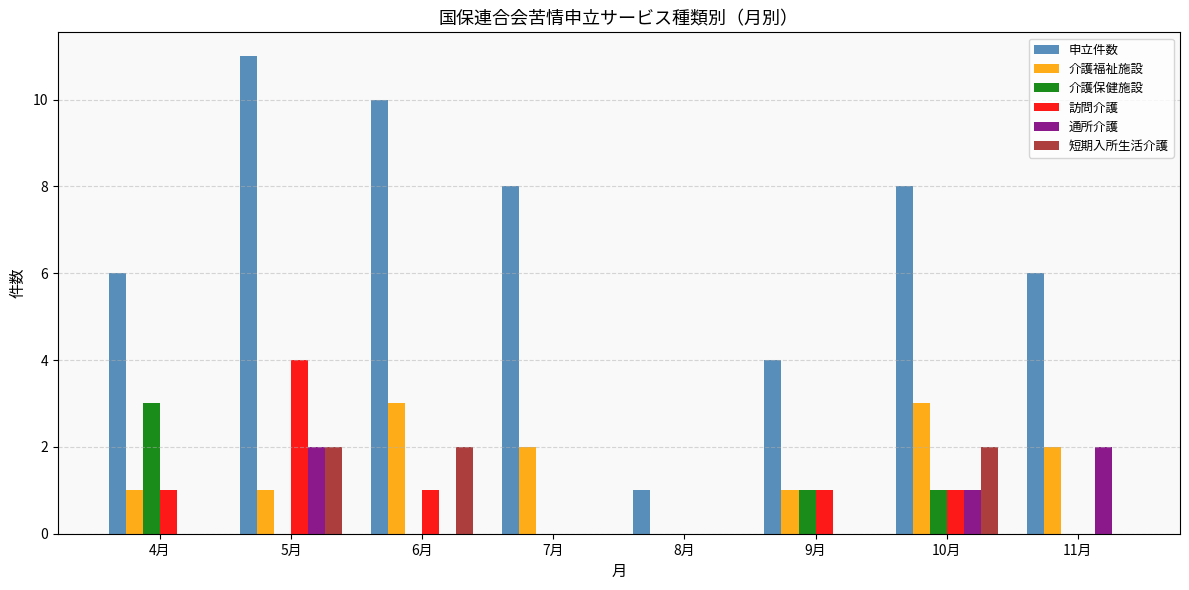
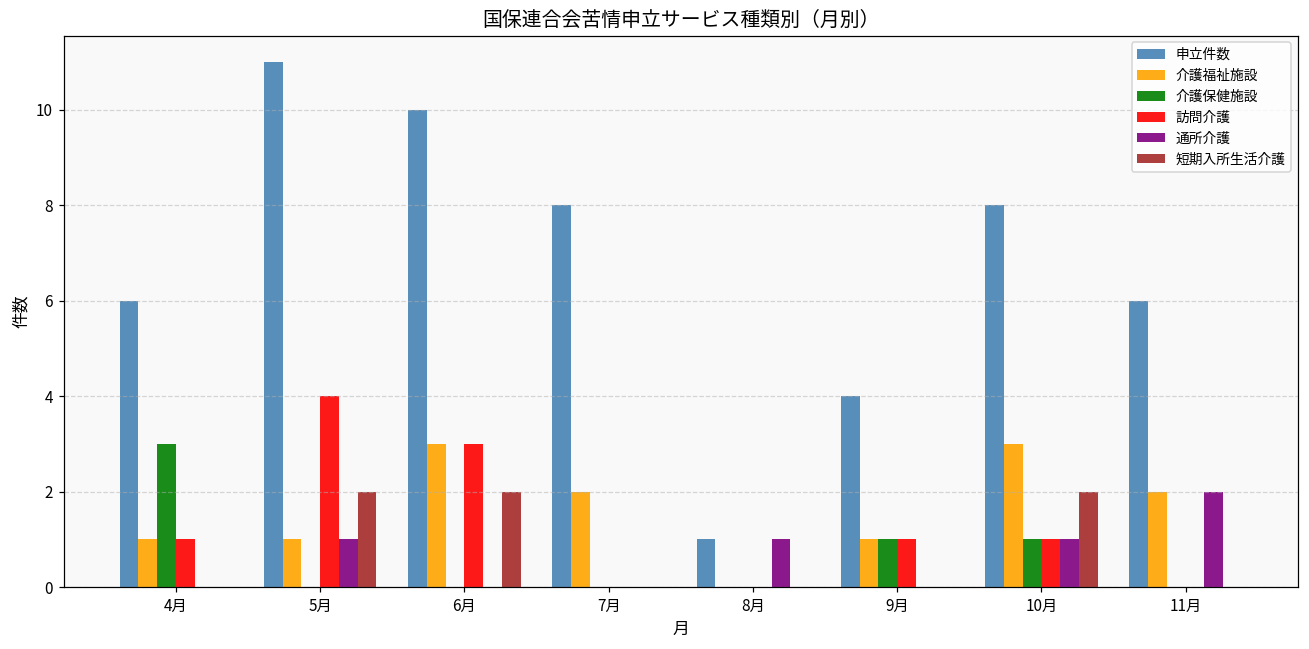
  {
    "申立件数": {
      "4月": 6,
      "5月": 11,
      "6月": 10,
      "7月": 8,
      "8月": 1,
      "9月": 4,
      "10月": 8,
      "11月": 6
    },
    "介護福祉施設": {
      "4月": 1,
      "5月": 1,
      "6月": 3,
      "7月": 2,
      "8月": 0,
      "9月": 1,
      "10月": 3,
      "11月": 2
    },
    "介護保健施設": {
      "4月": 3,
      "5月": 0,
      "6月": 0,
      "7月": 0,
      "8月": 0,
      "9月": 1,
      "10月": 1,
      "11月": 0
    },
    "訪問介護": {
      "4月": 1,
      "5月": 4,
-     "6月": 1,
+     "6月": 3,
      "7月": 0,
      "8月": 0,
      "9月": 1,
      "10月": 1,
      "11月": 0
    },
    "通所介護": {
      "4月": 0,
-     "5月": 2,
+     "5月": 1,
      "6月": 0,
      "7月": 0,
-     "8月": 0,
+     "8月": 1,
      "9月": 0,
      "10月": 1,
      "11月": 2
    },
    "短期入所生活介護": {
      "4月": 0,
      "5月": 2,
      "6月": 2,
      "7月": 0,
      "8月": 0,
      "9月": 0,
      "10月": 2,
      "11月": 0
    }
  }
